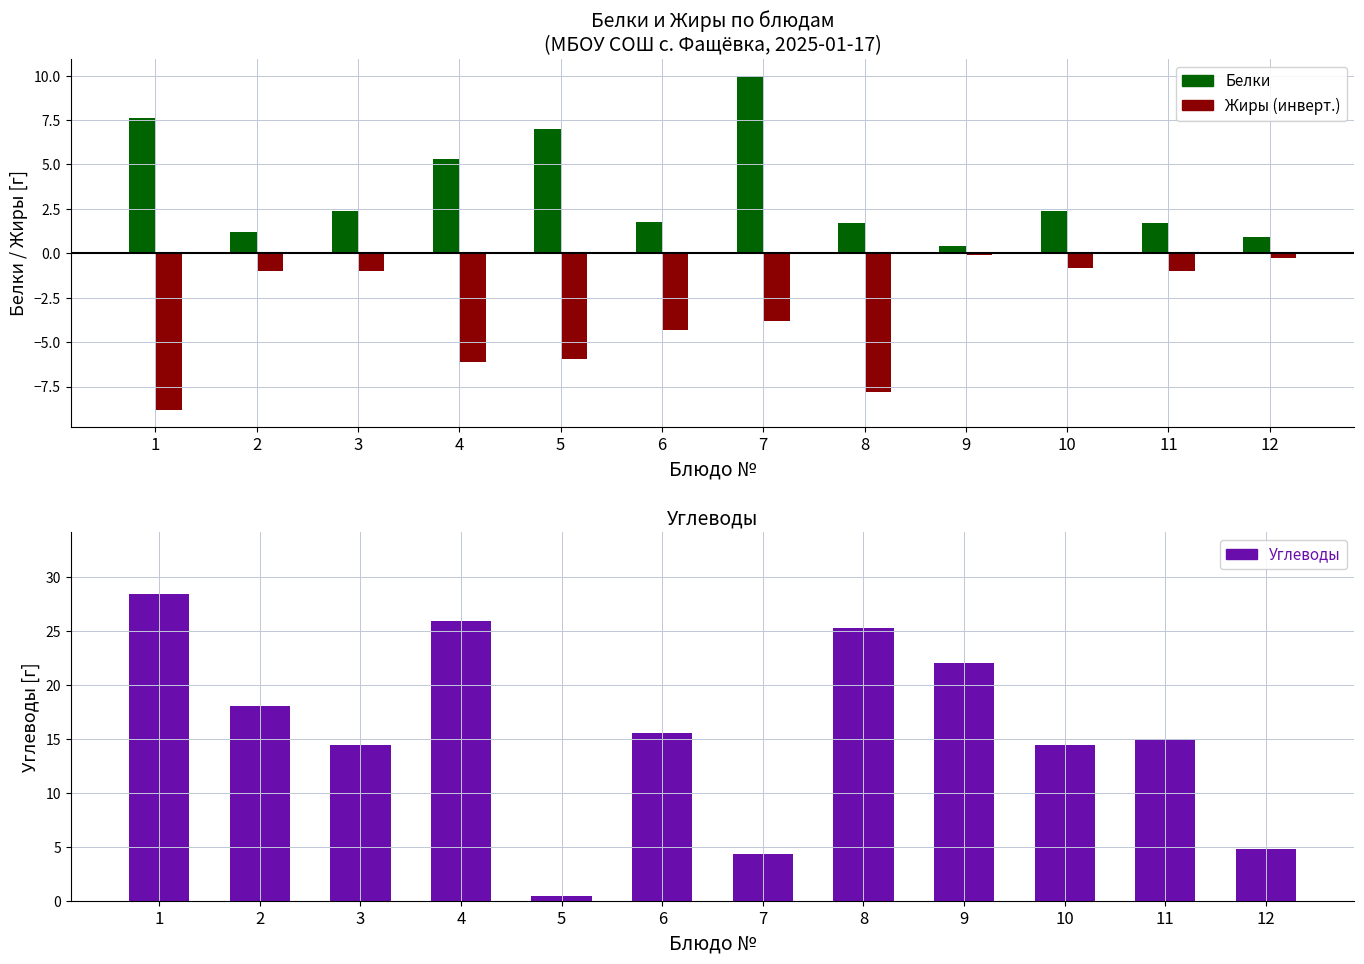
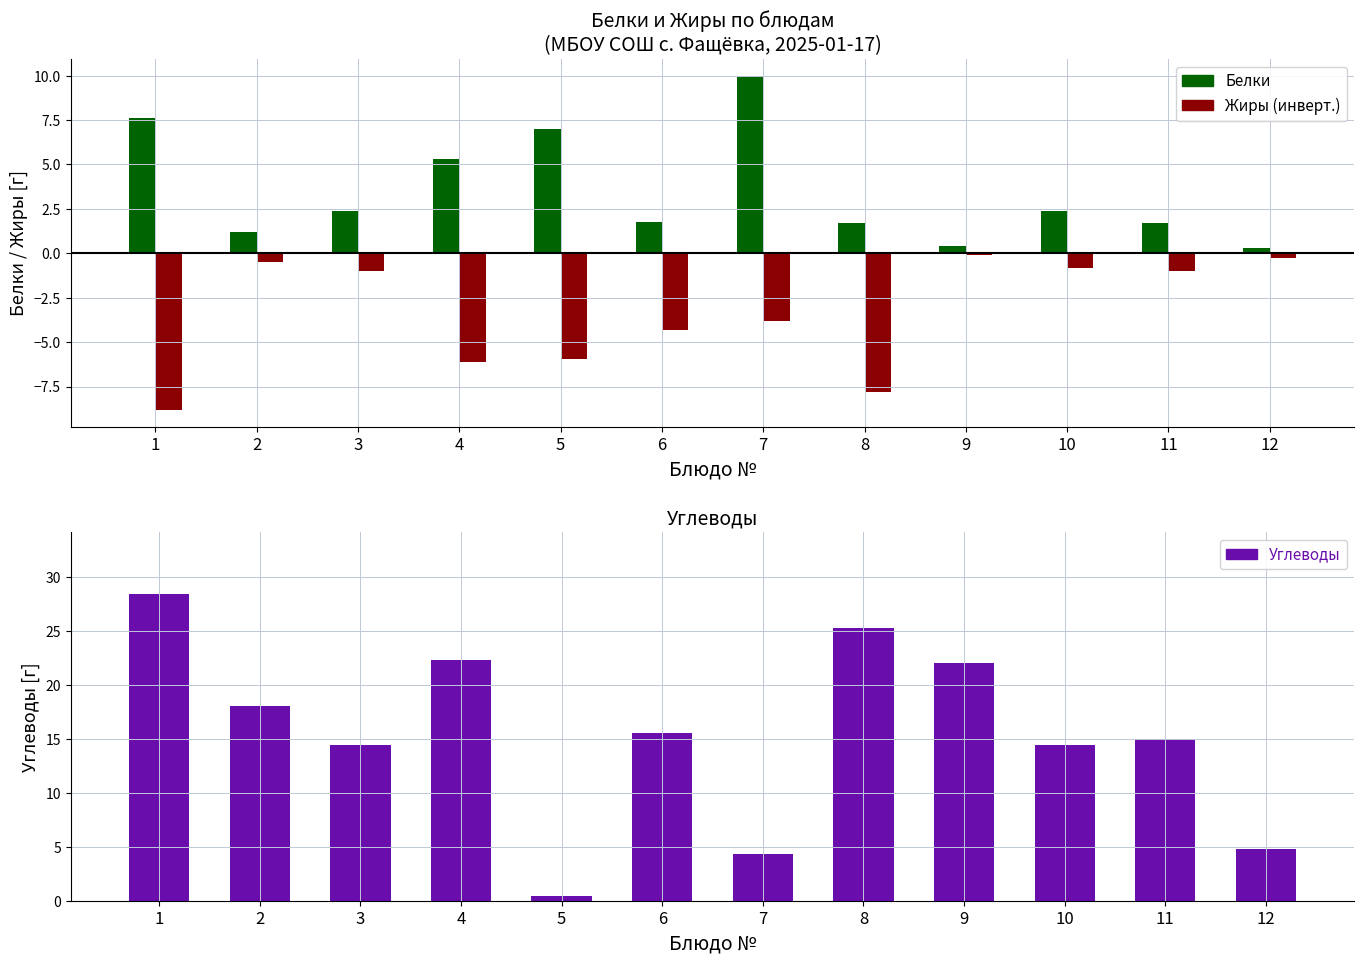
  {
    "Белки и Жиры по блюдам (МБОУ СОШ с. Фащёвка, 2025-01-17)": {
      "Белки": {
        "1": 7.6,
        "2": 1.2,
        "3": 2.4,
        "4": 5.3,
        "5": 7.0,
        "6": 1.8,
        "7": 10.0,
        "8": 1.7,
        "9": 0.4,
        "10": 2.4,
        "11": 1.7,
-       "12": 0.9
+       "12": 0.3
      },
      "Жиры (инверт.)": {
        "1": -8.8,
-       "2": -1.0,
+       "2": -0.5,
        "3": -1.0,
        "4": -6.1,
        "5": -6.0,
        "6": -4.3,
        "7": -3.8,
        "8": -7.8,
        "10": -0.8,
        "11": -1.0,
        "12": -0.2
      }
    },
    "Углеводы": {
      "1": 28.4,
      "2": 18.0,
      "3": 14.4,
-     "4": 25.9,
+     "4": 22.3,
      "5": 0.5,
      "6": 15.5,
      "7": 4.3,
      "8": 25.2,
      "9": 22.0,
      "10": 14.4,
      "11": 15.0,
      "12": 4.8
    }
  }
